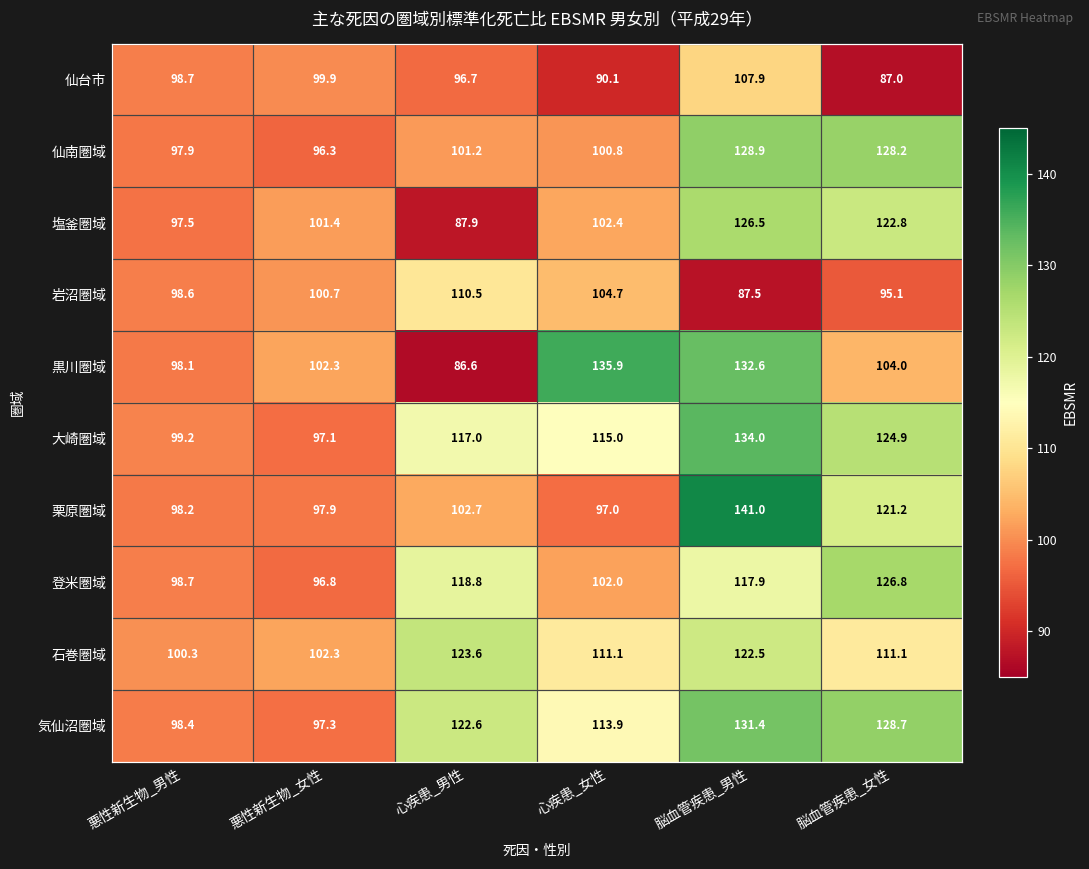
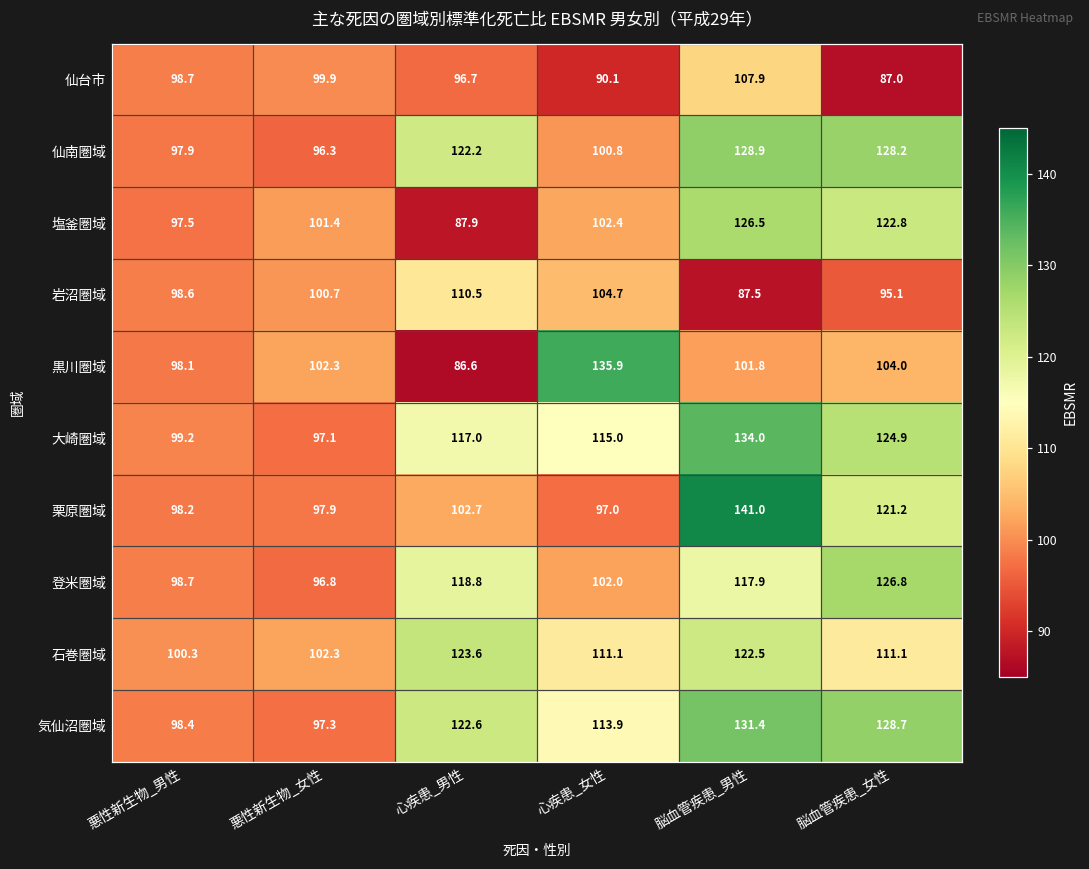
  {
    "仙台市": {
      "悪性新生物_男性": 98.7,
      "悪性新生物_女性": 99.9,
      "心疾患_男性": 96.7,
      "心疾患_女性": 90.1,
      "脳血管疾患_男性": 107.9,
      "脳血管疾患_女性": 87.0
    },
    "仙南圏域": {
      "悪性新生物_男性": 97.9,
      "悪性新生物_女性": 96.3,
-     "心疾患_男性": 101.2,
+     "心疾患_男性": 122.2,
      "心疾患_女性": 100.8,
      "脳血管疾患_男性": 128.9,
      "脳血管疾患_女性": 128.2
    },
    "塩釜圏域": {
      "悪性新生物_男性": 97.5,
      "悪性新生物_女性": 101.4,
      "心疾患_男性": 87.9,
      "心疾患_女性": 102.4,
      "脳血管疾患_男性": 126.5,
      "脳血管疾患_女性": 122.8
    },
    "岩沼圏域": {
      "悪性新生物_男性": 98.6,
      "悪性新生物_女性": 100.7,
      "心疾患_男性": 110.5,
      "心疾患_女性": 104.7,
      "脳血管疾患_男性": 87.5,
      "脳血管疾患_女性": 95.1
    },
    "黒川圏域": {
      "悪性新生物_男性": 98.1,
      "悪性新生物_女性": 102.3,
      "心疾患_男性": 86.6,
      "心疾患_女性": 135.9,
-     "脳血管疾患_男性": 132.6,
+     "脳血管疾患_男性": 101.8,
      "脳血管疾患_女性": 104.0
    },
    "大崎圏域": {
      "悪性新生物_男性": 99.2,
      "悪性新生物_女性": 97.1,
      "心疾患_男性": 117.0,
      "心疾患_女性": 115.0,
      "脳血管疾患_男性": 134.0,
      "脳血管疾患_女性": 124.9
    },
    "栗原圏域": {
      "悪性新生物_男性": 98.2,
      "悪性新生物_女性": 97.9,
      "心疾患_男性": 102.7,
      "心疾患_女性": 97.0,
      "脳血管疾患_男性": 141.0,
      "脳血管疾患_女性": 121.2
    },
    "登米圏域": {
      "悪性新生物_男性": 98.7,
      "悪性新生物_女性": 96.8,
      "心疾患_男性": 118.8,
      "心疾患_女性": 102.0,
      "脳血管疾患_男性": 117.9,
      "脳血管疾患_女性": 126.8
    },
    "石巻圏域": {
      "悪性新生物_男性": 100.3,
      "悪性新生物_女性": 102.3,
      "心疾患_男性": 123.6,
      "心疾患_女性": 111.1,
      "脳血管疾患_男性": 122.5,
      "脳血管疾患_女性": 111.1
    },
    "気仙沼圏域": {
      "悪性新生物_男性": 98.4,
      "悪性新生物_女性": 97.3,
      "心疾患_男性": 122.6,
      "心疾患_女性": 113.9,
      "脳血管疾患_男性": 131.4,
      "脳血管疾患_女性": 128.7
    }
  }
